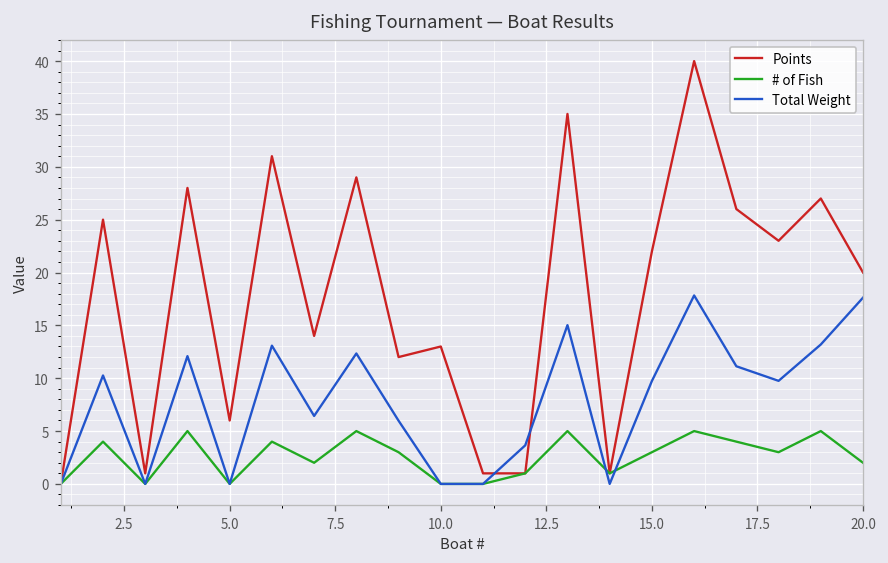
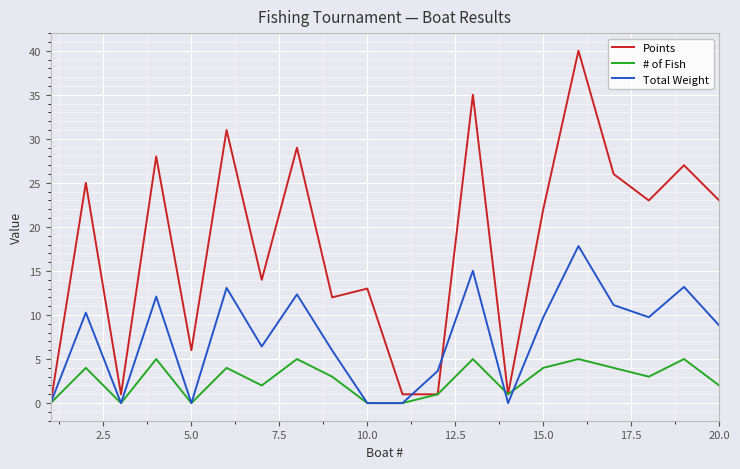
  {
    "Points": {
      "5.0": 6,
      "10.0": 13,
      "15.0": 22,
-     "20.0": 20
+     "20.0": 23
    },
    "# of Fish": {
-     "15.0": 3,
+     "15.0": 4,
      "20.0": 2
    },
    "Total Weight": {
      "15.0": 10,
-     "20.0": 18
+     "20.0": 9
    }
  }
